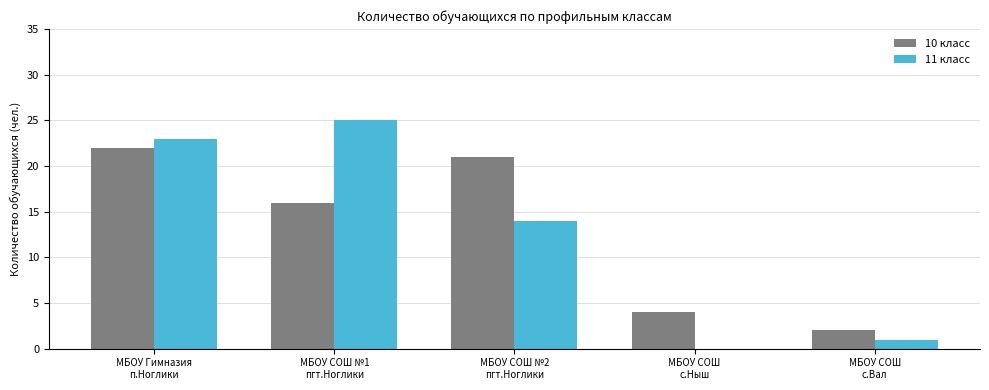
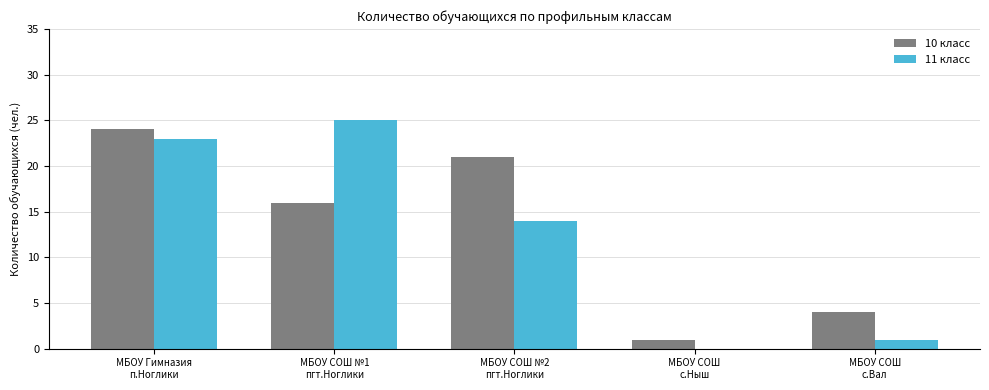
  {
    "10 класс": {
-     "МБОУ Гимназия п.Ноглики": 22,
+     "МБОУ Гимназия п.Ноглики": 24,
      "МБОУ СОШ №1 пгт.Ноглики": 16,
      "МБОУ СОШ №2 пгт.Ноглики": 21,
-     "МБОУ СОШ с.Ныш": 4,
-     "МБОУ СОШ с.Вал": 2
+     "МБОУ СОШ с.Ныш": 1,
+     "МБОУ СОШ с.Вал": 4
    },
    "11 класс": {
      "МБОУ Гимназия п.Ноглики": 23,
      "МБОУ СОШ №1 пгт.Ноглики": 25,
      "МБОУ СОШ №2 пгт.Ноглики": 14,
      "МБОУ СОШ с.Ныш": 0,
      "МБОУ СОШ с.Вал": 1
    }
  }
